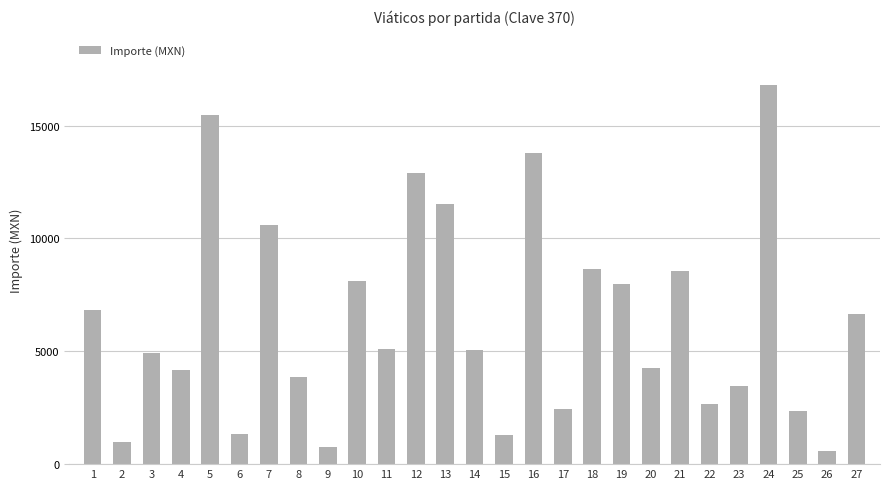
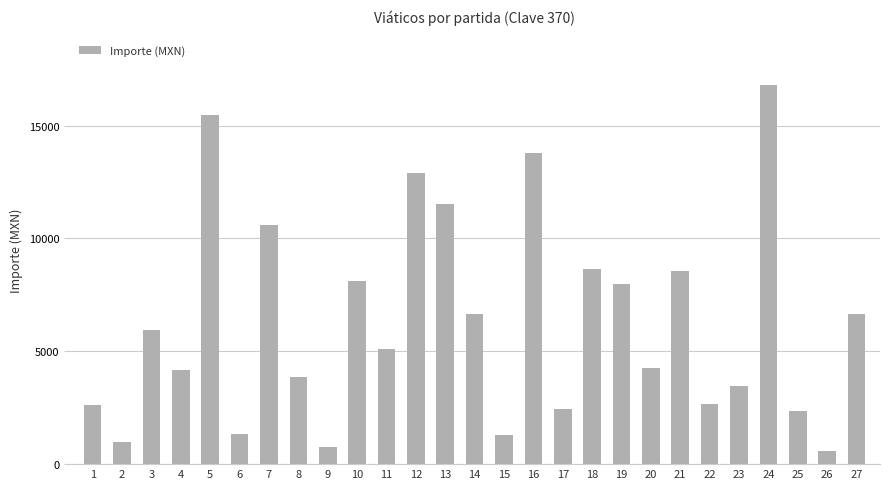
  {
-   "1": 6800,
+   "1": 2600,
    "2": 1000,
-   "3": 4900,
+   "3": 6000,
    "4": 4200,
    "5": 15500,
    "6": 1400,
    "7": 10600,
    "8": 3900,
    "9": 800,
    "10": 8100,
    "11": 5100,
    "12": 12900,
    "13": 11500,
-   "14": 5000,
+   "14": 6700,
    "15": 1300,
    "16": 13800,
    "17": 2400,
    "18": 8600,
    "19": 8000,
    "20": 4300,
    "21": 8500,
    "22": 2600,
    "23": 3500,
    "24": 16800,
    "25": 2300,
    "26": 600,
    "27": 6700
  }
